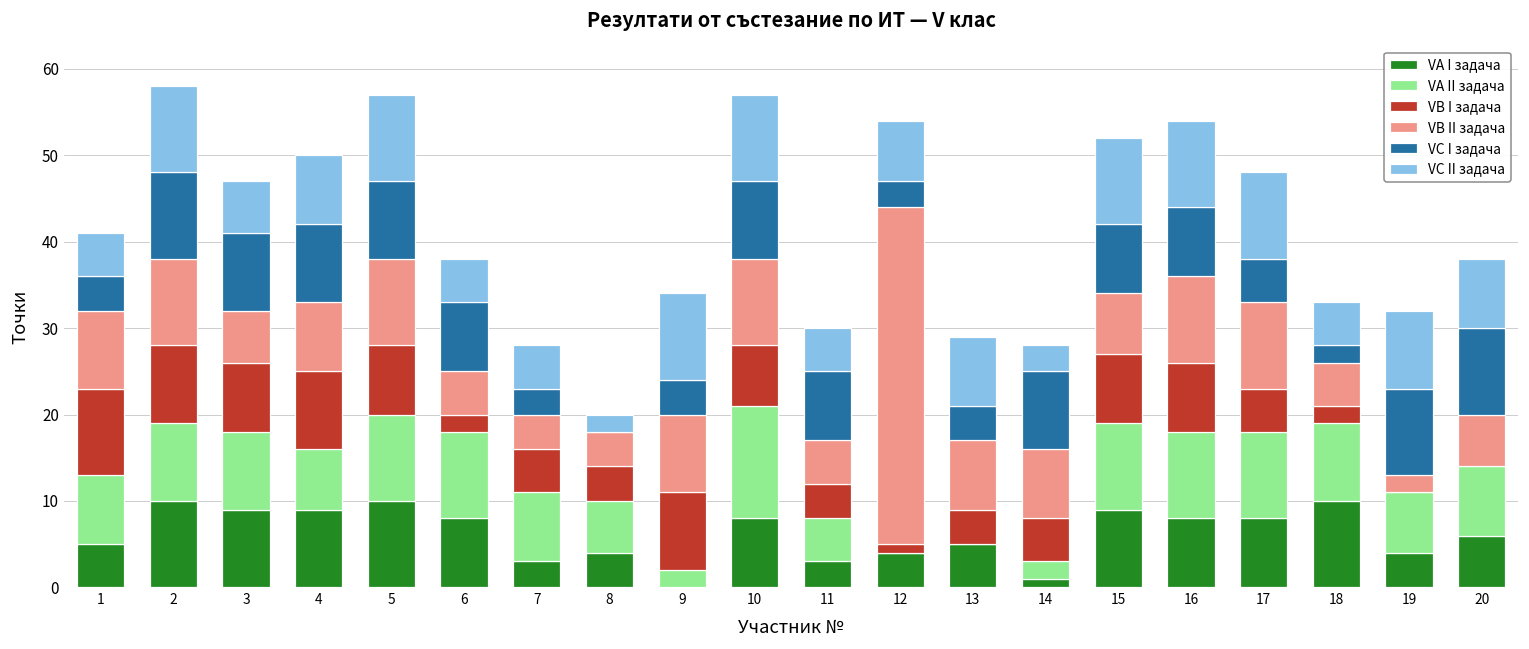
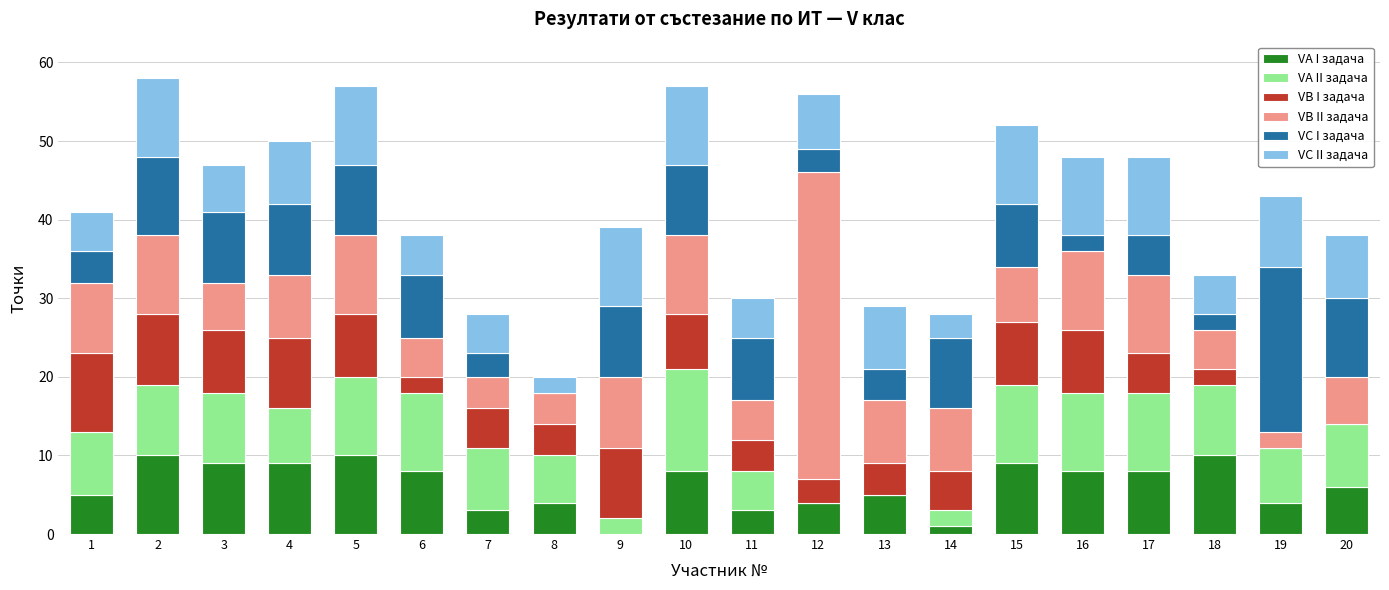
  {
    "VA I задача": {
      "1": 5,
      "2": 10,
      "3": 9,
      "4": 9,
      "5": 10,
      "6": 8,
      "7": 3,
      "8": 4,
      "9": 0,
      "10": 8,
      "11": 3,
      "12": 4,
      "13": 5,
      "14": 1,
      "15": 9,
      "16": 8,
      "17": 8,
      "18": 10,
      "19": 4,
      "20": 6
    },
    "VA II задача": {
      "1": 8,
      "2": 9,
      "3": 9,
      "4": 7,
      "5": 10,
      "6": 10,
      "7": 8,
      "8": 6,
      "9": 2,
      "10": 13,
      "11": 5,
      "12": 0,
      "13": 0,
      "14": 2,
      "15": 10,
      "16": 10,
      "17": 10,
      "18": 9,
      "19": 7,
      "20": 8
    },
    "VB I задача": {
      "1": 10,
      "2": 9,
      "3": 8,
      "4": 9,
      "5": 8,
      "6": 2,
      "7": 5,
      "8": 4,
      "9": 9,
      "10": 7,
      "11": 4,
-     "12": 1,
+     "12": 3,
      "13": 4,
      "14": 5,
      "15": 8,
      "16": 8,
      "17": 5,
      "18": 2,
      "19": 0,
      "20": 0
    },
    "VB II задача": {
      "1": 9,
      "2": 10,
      "3": 6,
      "4": 8,
      "5": 10,
      "6": 5,
      "7": 4,
      "8": 4,
      "9": 9,
      "10": 10,
      "11": 5,
      "12": 39,
      "13": 8,
      "14": 8,
      "15": 7,
      "16": 10,
      "17": 10,
      "18": 5,
      "19": 2,
      "20": 6
    },
    "VC I задача": {
      "1": 4,
      "2": 10,
      "3": 9,
      "4": 9,
      "5": 9,
      "6": 8,
      "7": 3,
      "8": 0,
-     "9": 4,
+     "9": 9,
      "10": 9,
      "11": 8,
      "12": 3,
      "13": 4,
      "14": 9,
      "15": 8,
-     "16": 8,
+     "16": 2,
      "17": 5,
      "18": 2,
-     "19": 10,
+     "19": 21,
      "20": 10
    },
    "VC II задача": {
      "1": 5,
      "2": 10,
      "3": 6,
      "4": 8,
      "5": 10,
      "6": 5,
      "7": 5,
      "8": 2,
      "9": 10,
      "10": 10,
      "11": 5,
      "12": 7,
      "13": 8,
      "14": 3,
      "15": 10,
      "16": 10,
      "17": 10,
      "18": 5,
      "19": 9,
      "20": 8
    }
  }
